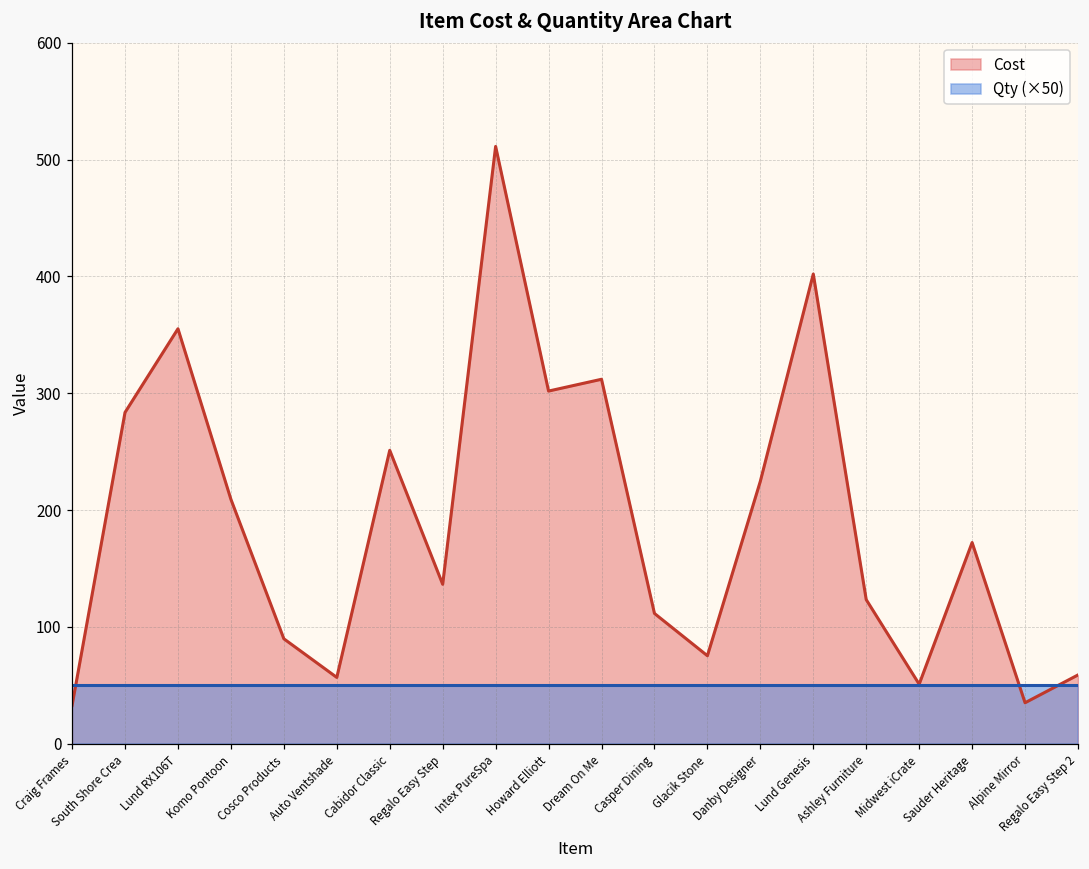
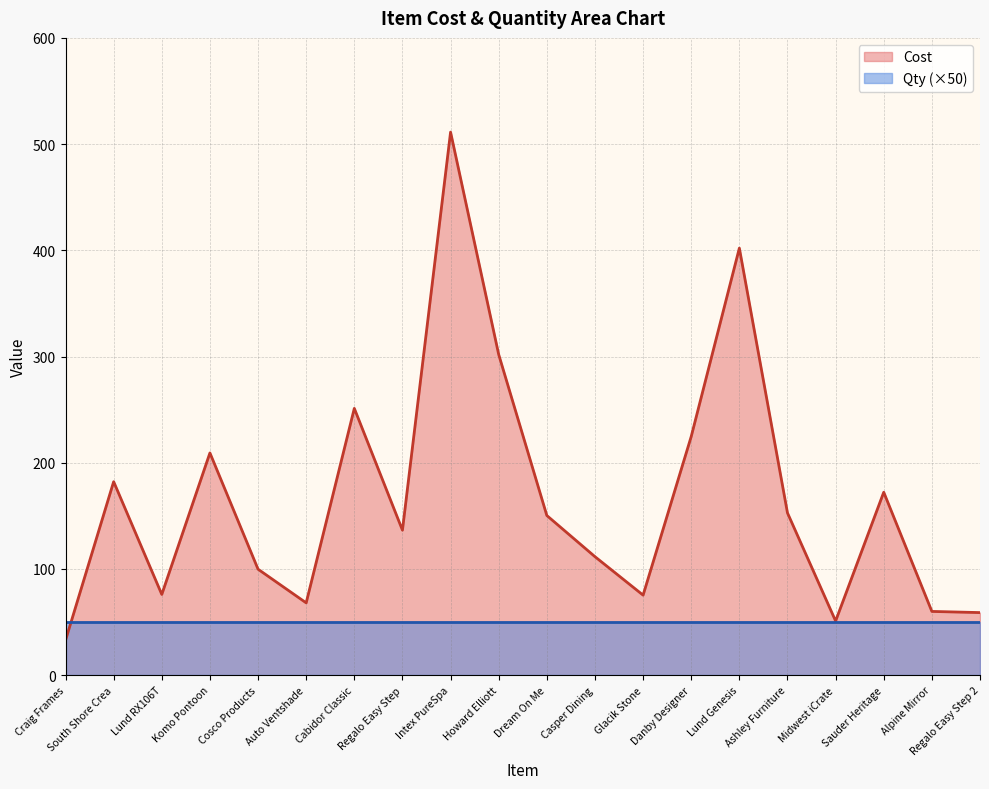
  {
    "Cost": {
      "Craig Frames": 33,
-     "South Shore Crea": 284,
-     "Lund RX106T": 355,
+     "South Shore Crea": 182,
+     "Lund RX106T": 76,
      "Komo Pontoon": 209,
-     "Cosco Products": 90,
-     "Auto Ventshade": 57,
+     "Cosco Products": 100,
+     "Auto Ventshade": 68,
      "Cabidor Classic": 251,
      "Regalo Easy Step": 137,
      "Intex PureSpa": 511,
      "Howard Elliott": 302,
-     "Dream On Me": 312,
+     "Dream On Me": 150,
      "Casper Dining": 112,
      "Glacik Stone": 75,
      "Danby Designer": 225,
      "Lund Genesis": 402,
-     "Ashley Furniture": 123,
+     "Ashley Furniture": 153,
      "Sauder Heritage": 172,
-     "Alpine Mirror": 35,
+     "Alpine Mirror": 60,
      "Regalo Easy Step 2": 59
    },
    "Qty (×50)": {
      "Craig Frames": 50,
      "South Shore Crea": 50,
      "Lund RX106T": 50,
      "Komo Pontoon": 50,
      "Cosco Products": 50,
      "Auto Ventshade": 50,
      "Cabidor Classic": 50,
      "Regalo Easy Step": 50,
      "Intex PureSpa": 50,
      "Howard Elliott": 50,
      "Dream On Me": 50,
      "Casper Dining": 50,
      "Glacik Stone": 50,
      "Danby Designer": 50,
      "Lund Genesis": 50,
      "Ashley Furniture": 50,
      "Sauder Heritage": 50,
      "Alpine Mirror": 50,
      "Regalo Easy Step 2": 50
    }
  }
